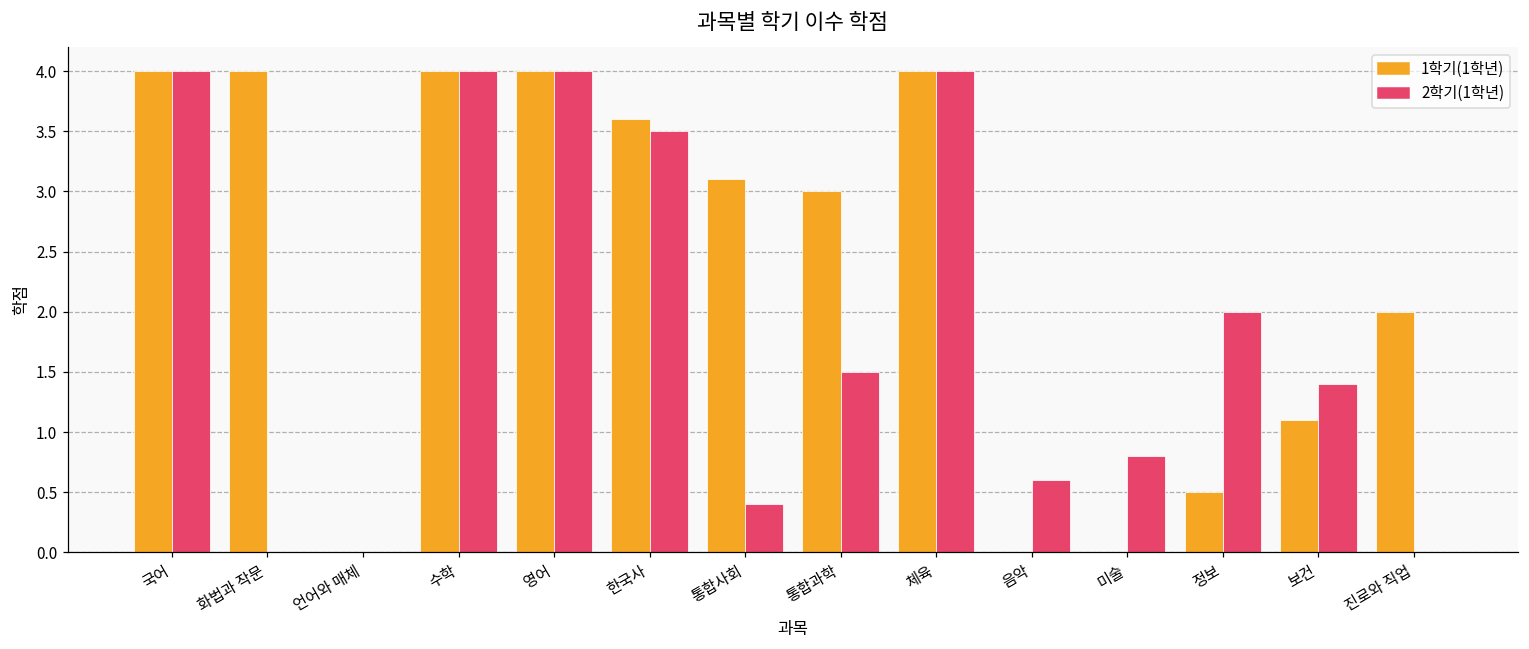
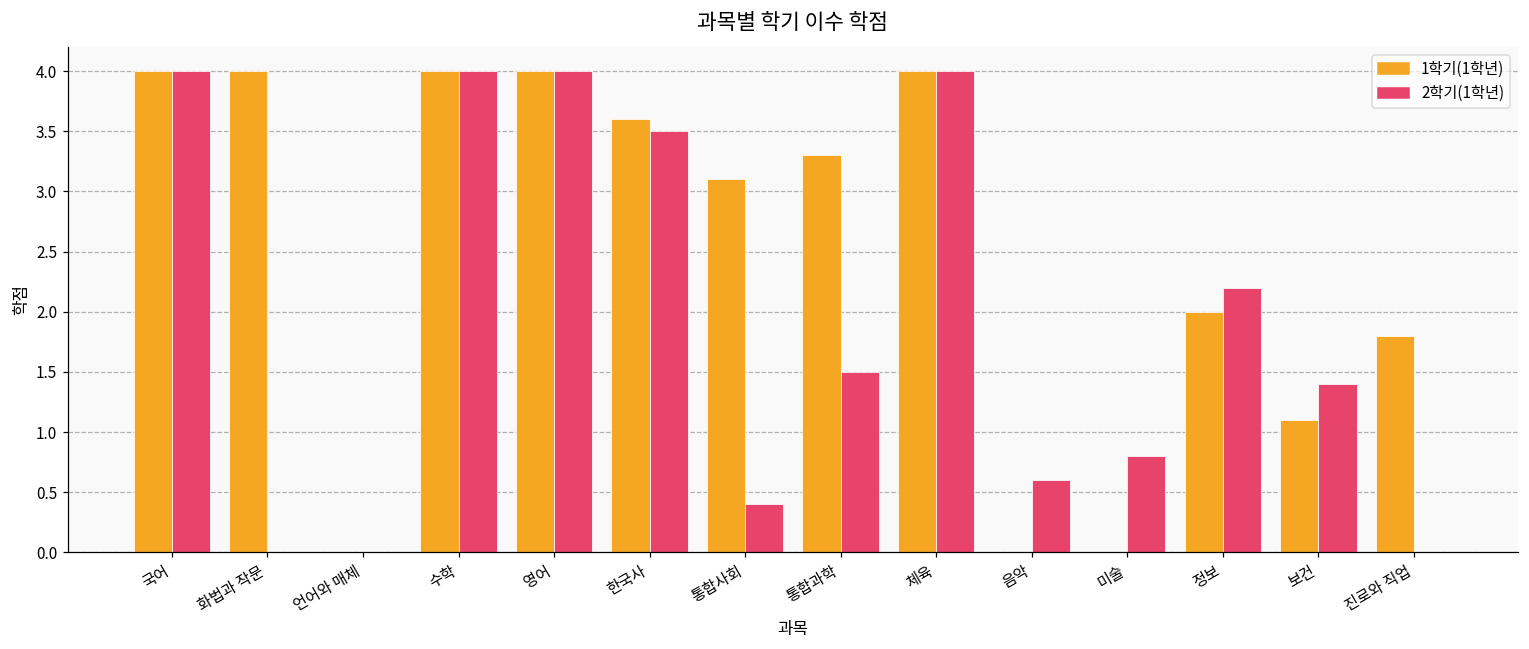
  {
    "1학기(1학년)": {
      "국어": 4.0,
      "화법과 작문": 4.0,
      "언어와 매체": 0.0,
      "수학": 4.0,
      "영어": 4.0,
      "한국사": 3.6,
      "통합사회": 3.1,
-     "통합과학": 3.0,
+     "통합과학": 3.3,
      "체육": 4.0,
      "음악": 0.0,
      "미술": 0.0,
-     "정보": 0.5,
+     "정보": 2.0,
      "보건": 1.1,
-     "진로와 직업": 2.0
+     "진로와 직업": 1.8
    },
    "2학기(1학년)": {
      "국어": 4.0,
      "화법과 작문": 0.0,
      "언어와 매체": 0.0,
      "수학": 4.0,
      "영어": 4.0,
      "한국사": 3.5,
      "통합사회": 0.4,
      "통합과학": 1.5,
      "체육": 4.0,
      "음악": 0.6,
      "미술": 0.8,
-     "정보": 2.0,
+     "정보": 2.2,
      "보건": 1.4,
      "진로와 직업": 0.0
    }
  }
